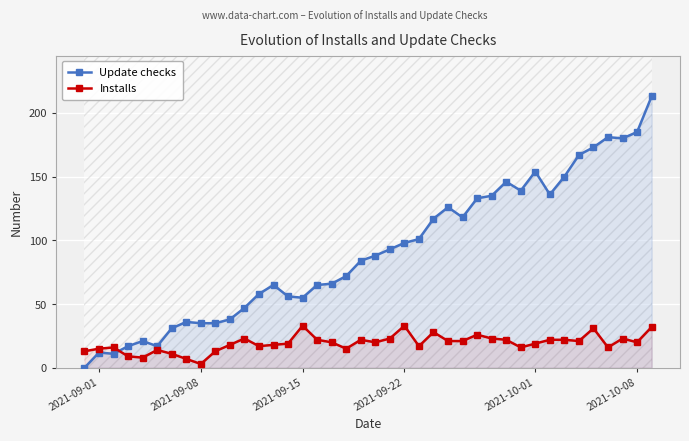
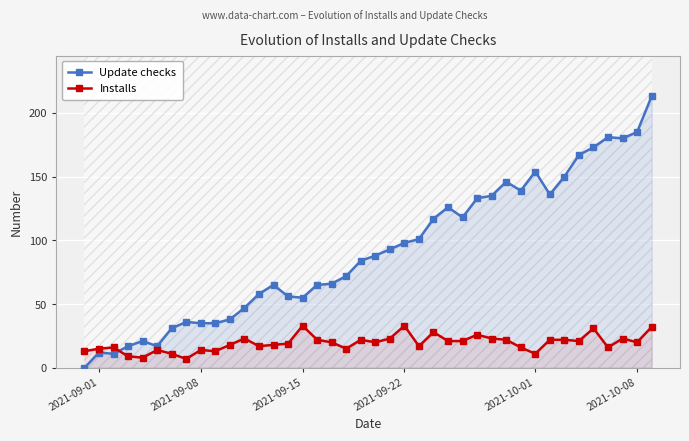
  {
    "Installs": {
      "2021-09-01": 15,
-     "2021-09-08": 3,
+     "2021-09-08": 14,
      "2021-09-15": 33,
      "2021-09-22": 33,
-     "2021-10-01": 19,
+     "2021-10-01": 11,
      "2021-10-08": 20
    }
  }
